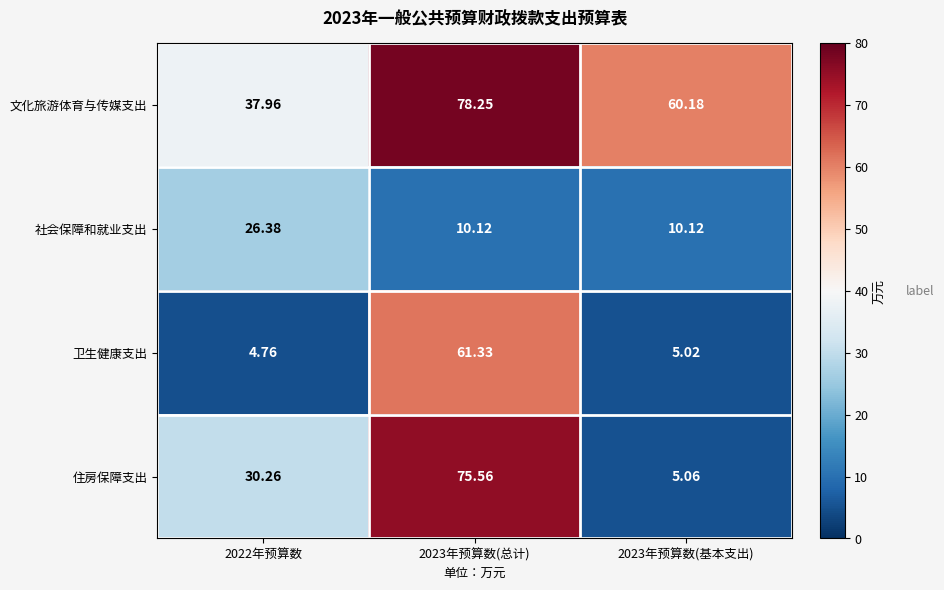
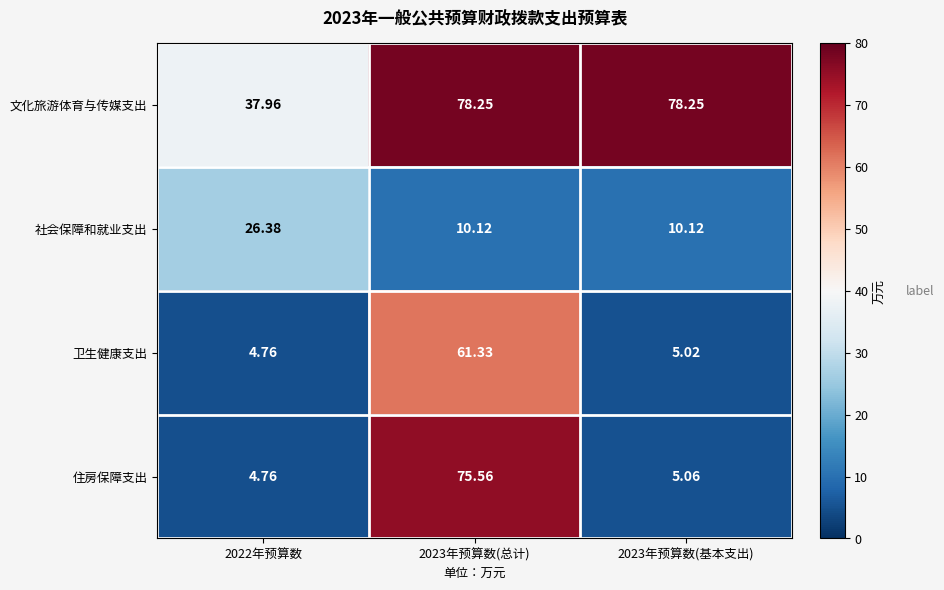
  {
    "文化旅游体育与传媒支出": {
      "2022年预算数": 37.96,
      "2023年预算数(总计)": 78.25,
-     "2023年预算数(基本支出)": 60.18
+     "2023年预算数(基本支出)": 78.25
    },
    "社会保障和就业支出": {
      "2022年预算数": 26.38,
      "2023年预算数(总计)": 10.12,
      "2023年预算数(基本支出)": 10.12
    },
    "卫生健康支出": {
      "2022年预算数": 4.76,
      "2023年预算数(总计)": 61.33,
      "2023年预算数(基本支出)": 5.02
    },
    "住房保障支出": {
-     "2022年预算数": 30.26,
+     "2022年预算数": 4.76,
      "2023年预算数(总计)": 75.56,
      "2023年预算数(基本支出)": 5.06
    }
  }
